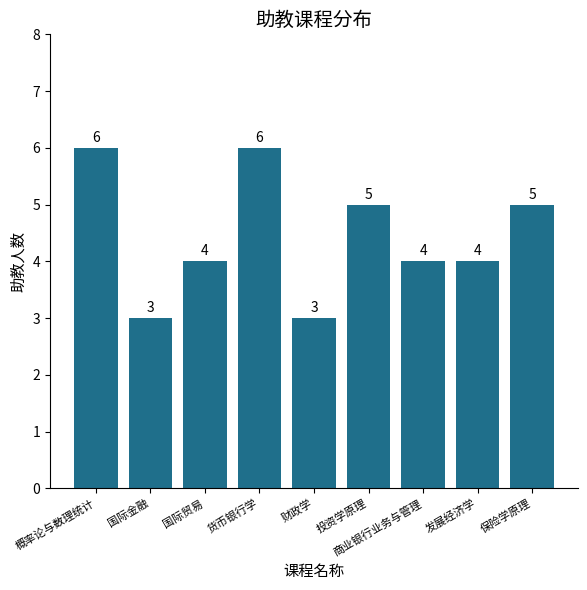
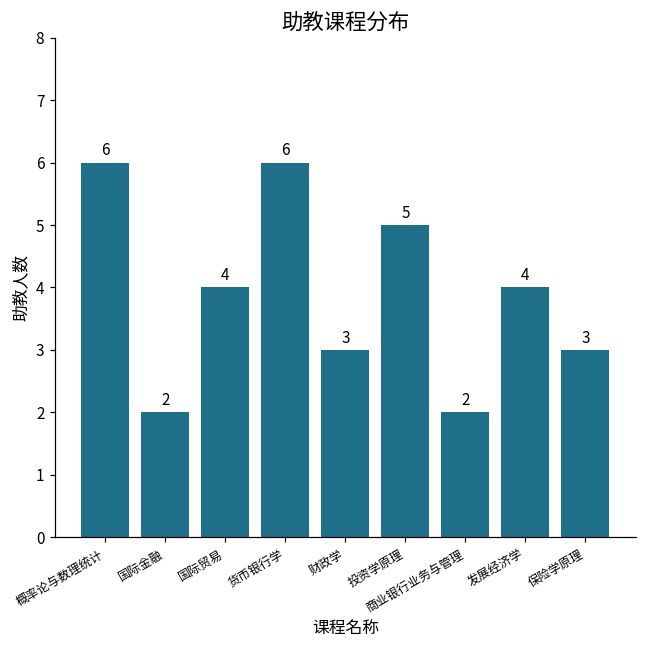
  {
    "概率论与数理统计": 6,
-   "国际金融": 3,
+   "国际金融": 2,
    "国际贸易": 4,
    "货币银行学": 6,
    "财政学": 3,
    "投资学原理": 5,
-   "商业银行业务与管理": 4,
+   "商业银行业务与管理": 2,
    "发展经济学": 4,
-   "保险学原理": 5
+   "保险学原理": 3
  }
